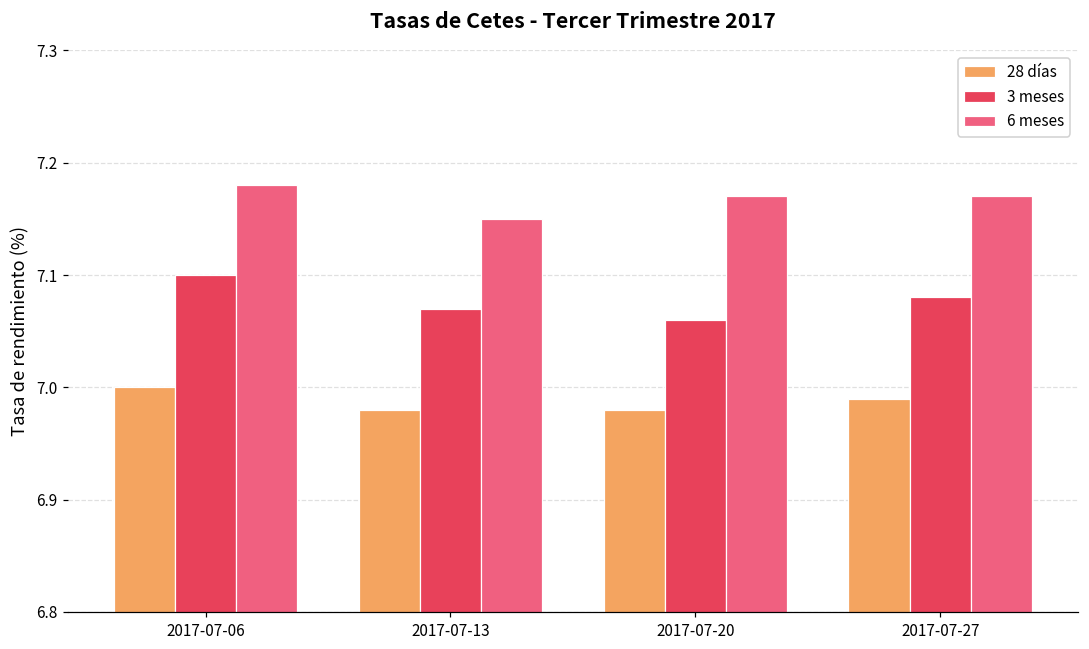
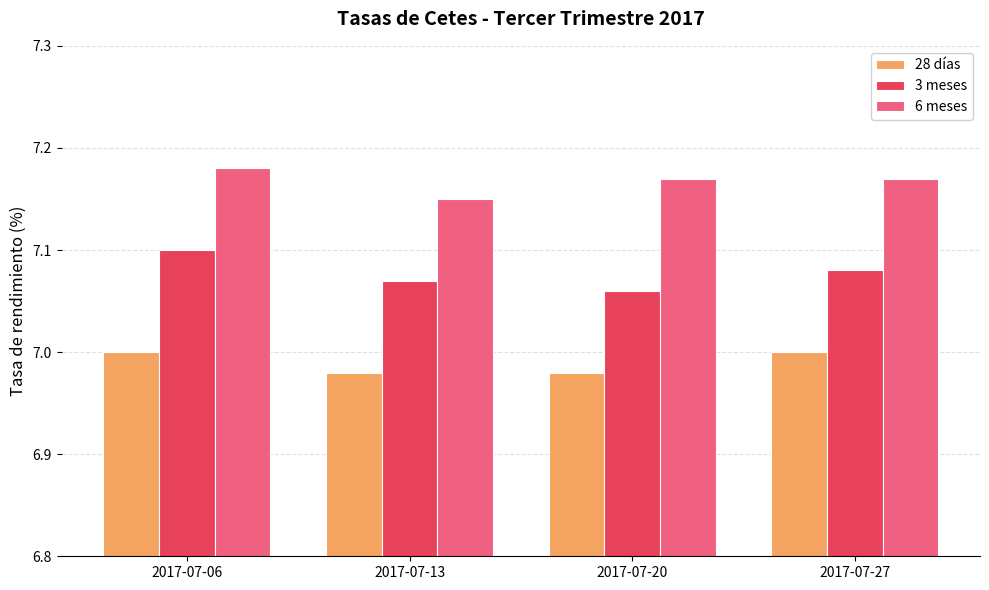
  {
    "28 días": {
      "2017-07-06": 7.00,
      "2017-07-13": 6.98,
      "2017-07-20": 6.98,
-     "2017-07-27": 6.99
+     "2017-07-27": 7.00
    }
  }
